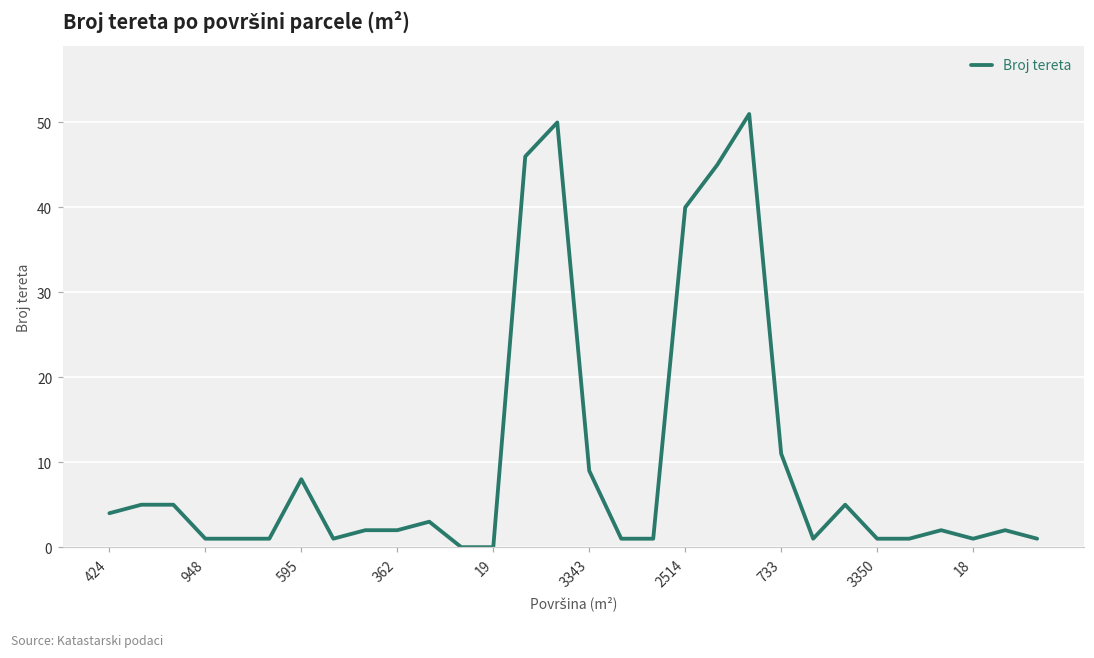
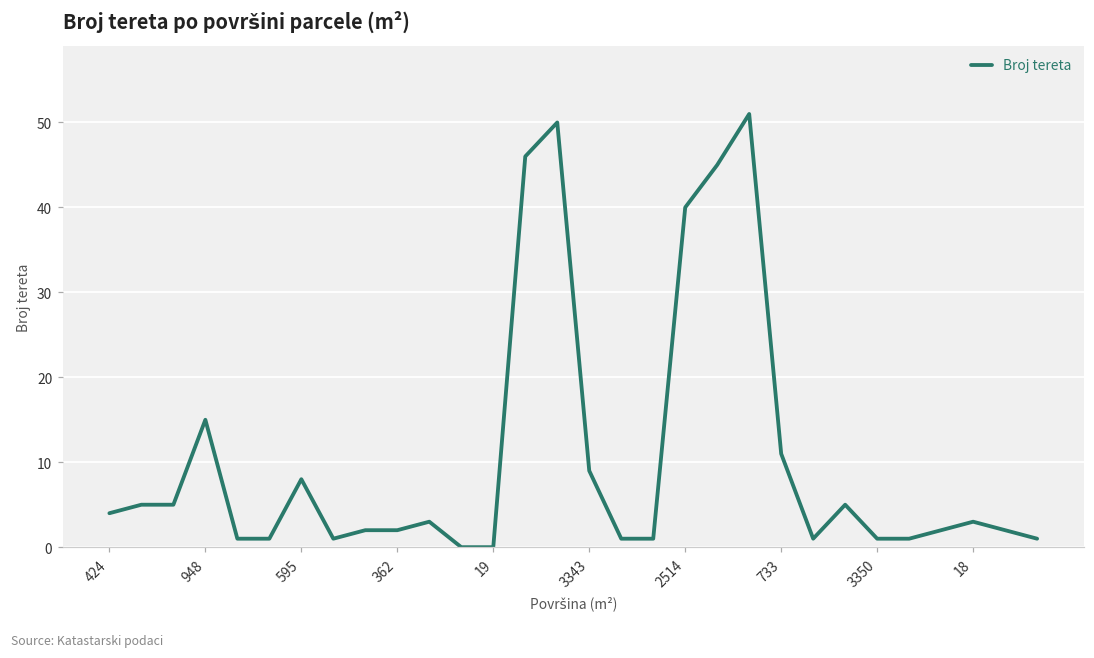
  {
    "424": 4,
-   "948": 1,
+   "948": 15,
    "595": 8,
    "362": 2,
    "19": 0,
    "3343": 9,
    "2514": 40,
    "733": 11,
    "3350": 1,
-   "18": 1
+   "18": 3
  }
